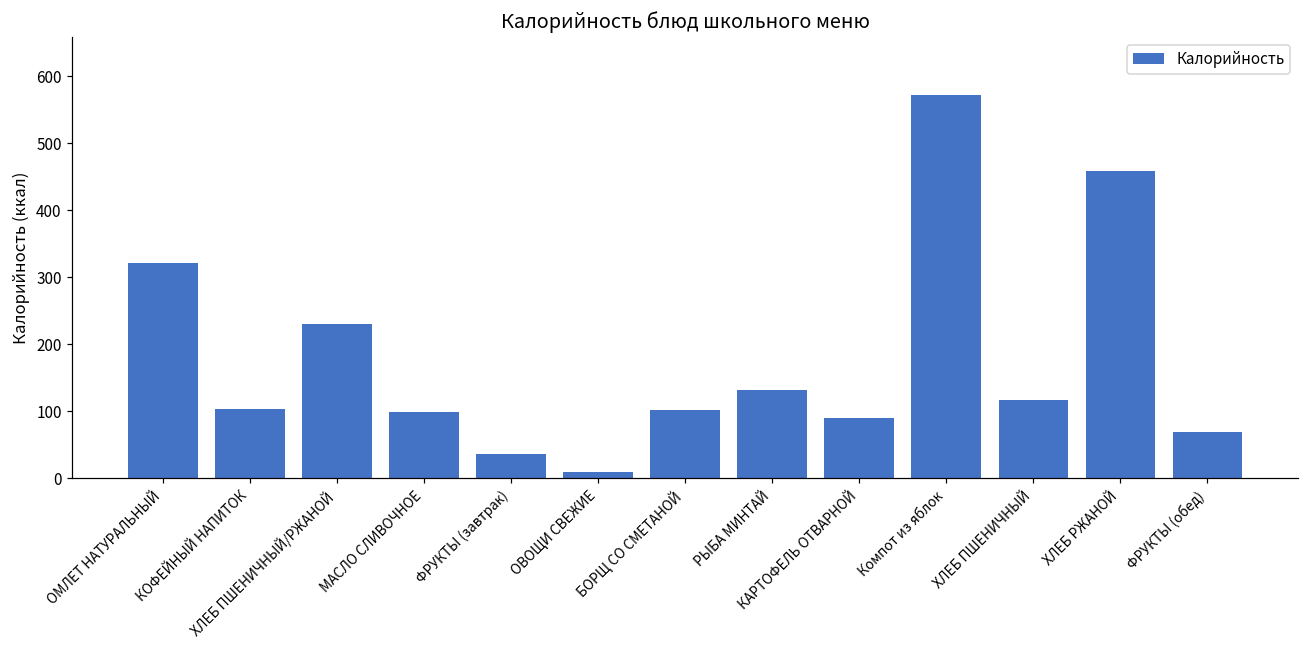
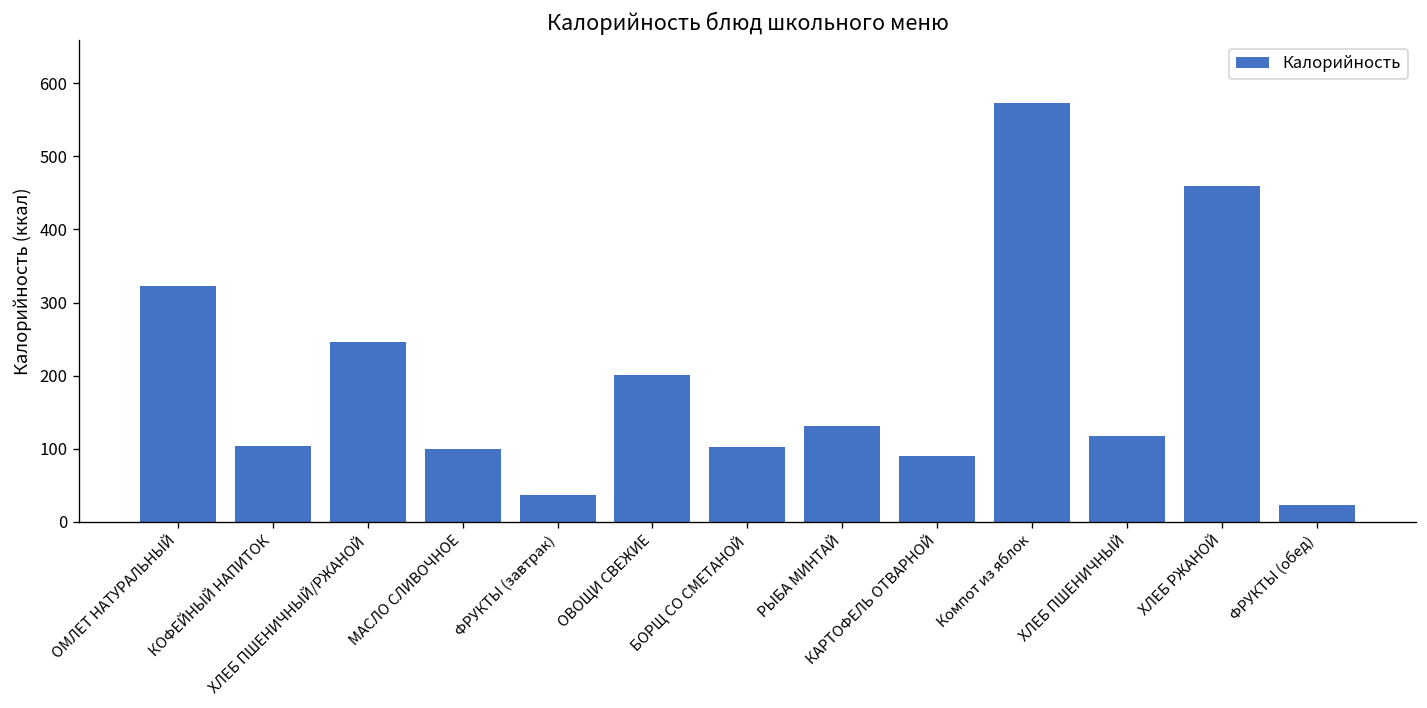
  {
    "ОМЛЕТ НАТУРАЛЬНЫЙ": 320,
    "КОФЕЙНЫЙ НАПИТОК": 100,
-   "ХЛЕБ ПШЕНИЧНЫЙ/РЖАНОЙ": 230,
+   "ХЛЕБ ПШЕНИЧНЫЙ/РЖАНОЙ": 250,
    "МАСЛО СЛИВОЧНОЕ": 100,
    "ФРУКТЫ (завтрак)": 40,
-   "ОВОЩИ СВЕЖИЕ": 10,
+   "ОВОЩИ СВЕЖИЕ": 200,
    "БОРЩ СО СМЕТАНОЙ": 100,
    "РЫБА МИНТАЙ": 130,
    "КАРТОФЕЛЬ ОТВАРНОЙ": 90,
    "Компот из яблок": 570,
    "ХЛЕБ ПШЕНИЧНЫЙ": 120,
    "ХЛЕБ РЖАНОЙ": 460,
-   "ФРУКТЫ (обед)": 70
+   "ФРУКТЫ (обед)": 20
  }
